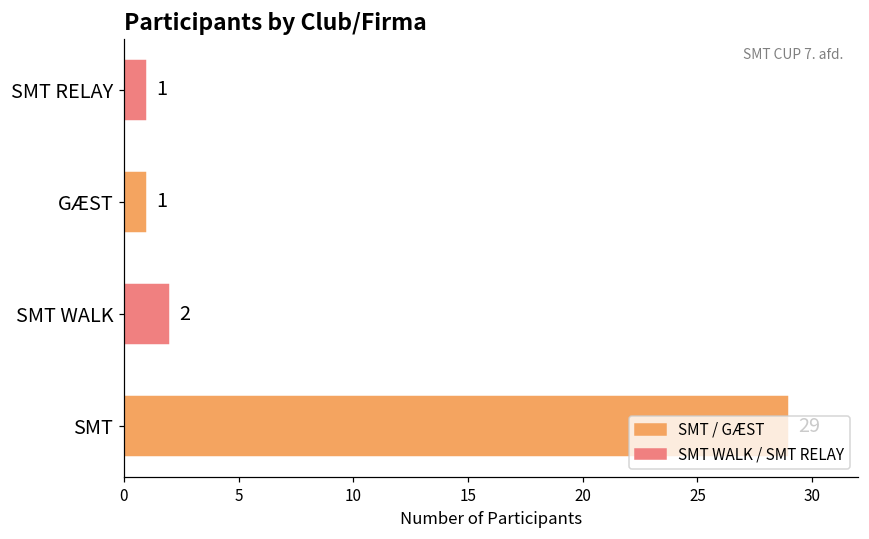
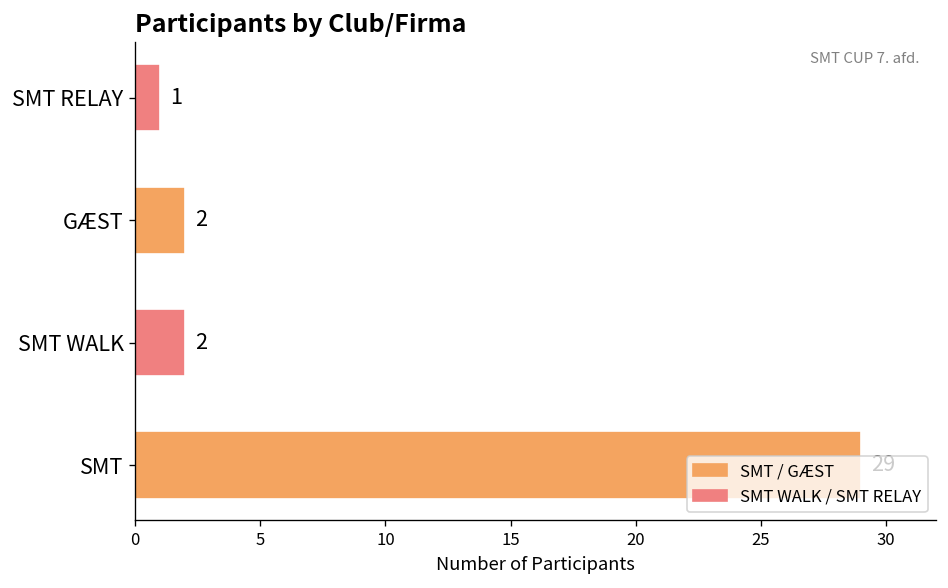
  {
    "SMT RELAY": 1,
-   "GÆST": 1,
+   "GÆST": 2,
    "SMT WALK": 2
  }
